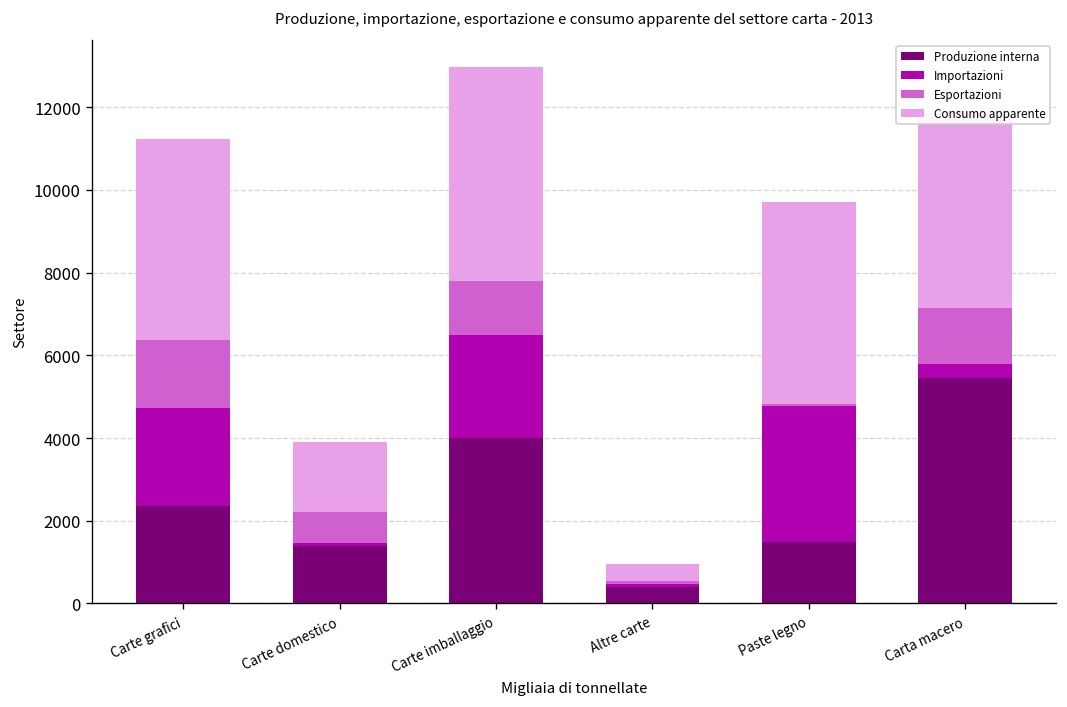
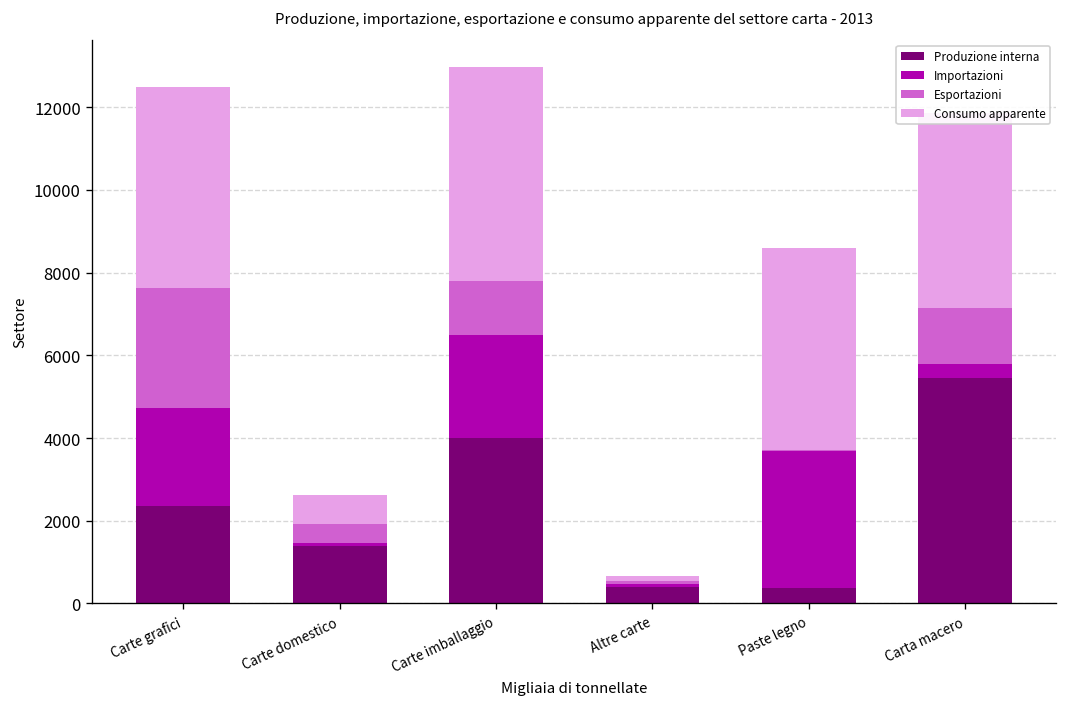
  {
    "Produzione interna": {
      "Carte grafici": 2400,
      "Carte domestico": 1400,
      "Carte imballaggio": 4000,
      "Altre carte": 400,
-     "Paste legno": 1500,
+     "Paste legno": 400,
      "Carta macero": 5500
    },
    "Importazioni": {
      "Carte grafici": 2400,
      "Carte imballaggio": 2500,
      "Paste legno": 3300,
      "Carta macero": 300
    },
    "Esportazioni": {
-     "Carte grafici": 1600,
-     "Carte domestico": 700,
+     "Carte grafici": 2900,
+     "Carte domestico": 500,
      "Carte imballaggio": 1300,
      "Carta macero": 1300
    },
    "Consumo apparente": {
      "Carte grafici": 4900,
-     "Carte domestico": 1700,
+     "Carte domestico": 700,
      "Carte imballaggio": 5200,
-     "Altre carte": 400,
+     "Altre carte": 100,
      "Paste legno": 4900
    }
  }
